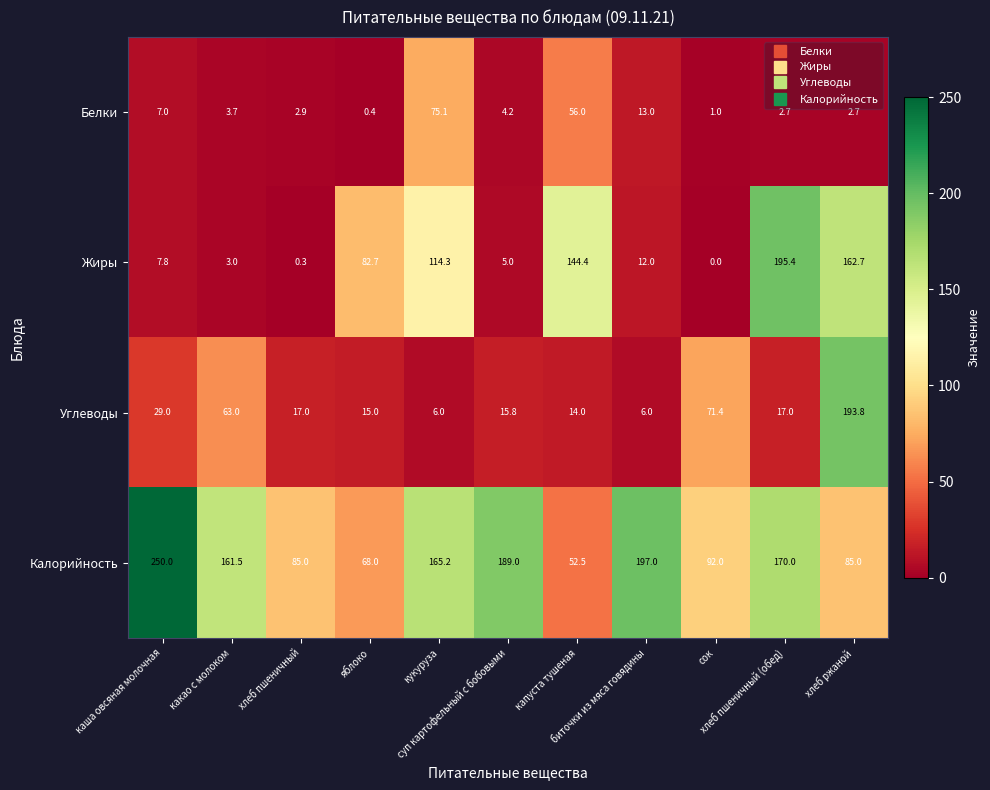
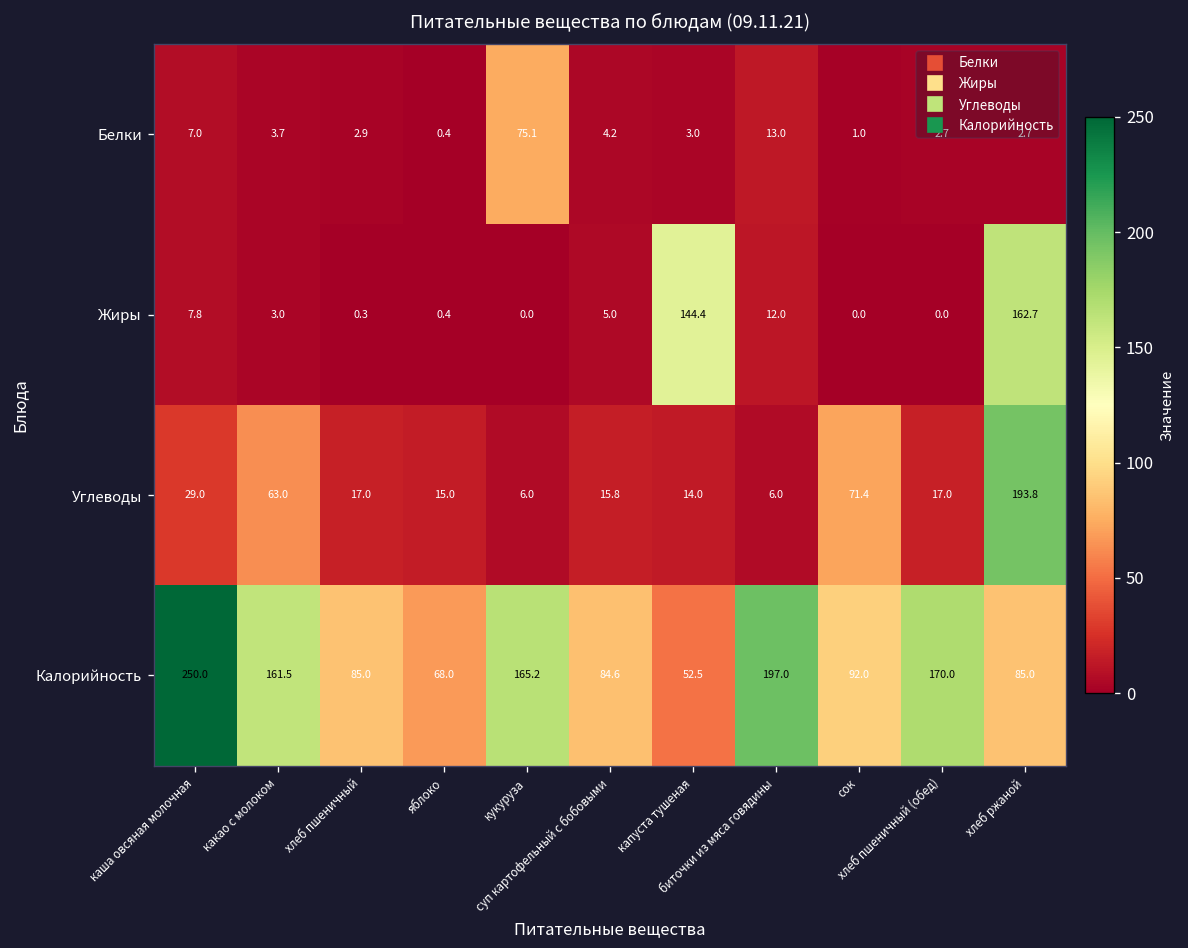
  {
    "Белки": {
      "каша овсяная молочная": 7.0,
      "какао с молоком": 3.7,
      "хлеб пшеничный": 2.9,
      "яблоко": 0.4,
      "кукуруза": 75.1,
      "суп картофельный с бобовыми": 4.2,
-     "капуста тушеная": 56.0,
+     "капуста тушеная": 3.0,
      "биточки из мяса говядины": 13.0,
      "сок": 1.0
    },
    "Жиры": {
      "каша овсяная молочная": 7.8,
      "какао с молоком": 3.0,
      "хлеб пшеничный": 0.3,
-     "яблоко": 82.7,
-     "кукуруза": 114.3,
+     "яблоко": 0.4,
+     "кукуруза": 0.0,
      "суп картофельный с бобовыми": 5.0,
      "капуста тушеная": 144.4,
      "биточки из мяса говядины": 12.0,
      "сок": 0.0,
-     "хлеб пшеничный (обед)": 195.4,
+     "хлеб пшеничный (обед)": 0.0,
      "хлеб ржаной": 162.7
    },
    "Углеводы": {
      "каша овсяная молочная": 29.0,
      "какао с молоком": 63.0,
      "хлеб пшеничный": 17.0,
      "яблоко": 15.0,
      "кукуруза": 6.0,
      "суп картофельный с бобовыми": 15.8,
      "капуста тушеная": 14.0,
      "биточки из мяса говядины": 6.0,
      "сок": 71.4,
      "хлеб пшеничный (обед)": 17.0,
      "хлеб ржаной": 193.8
    },
    "Калорийность": {
      "каша овсяная молочная": 250.0,
      "какао с молоком": 161.5,
      "хлеб пшеничный": 85.0,
      "яблоко": 68.0,
      "кукуруза": 165.2,
-     "суп картофельный с бобовыми": 189.0,
+     "суп картофельный с бобовыми": 84.6,
      "капуста тушеная": 52.5,
      "биточки из мяса говядины": 197.0,
      "сок": 92.0,
      "хлеб пшеничный (обед)": 170.0,
      "хлеб ржаной": 85.0
    }
  }
